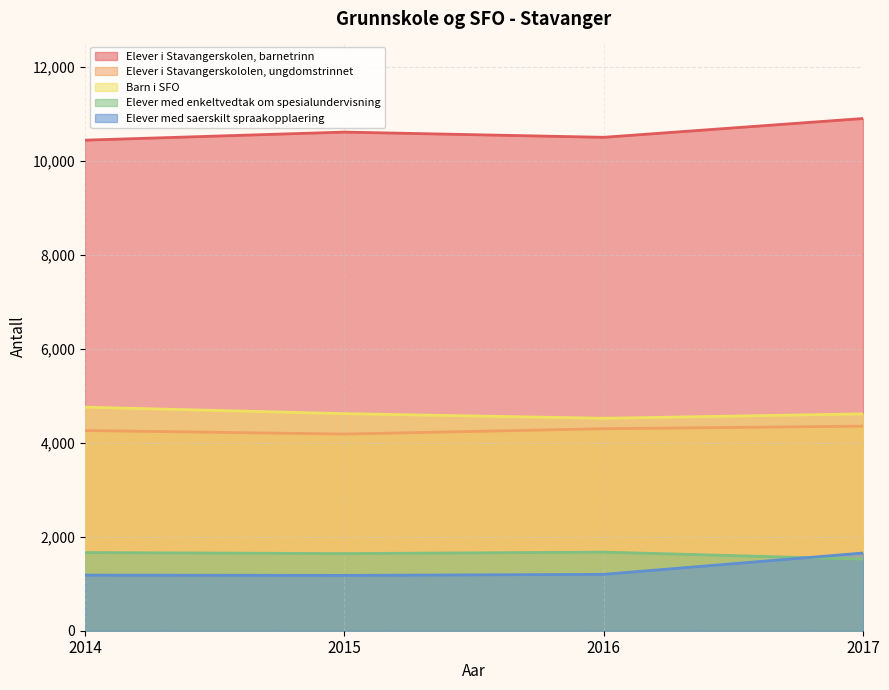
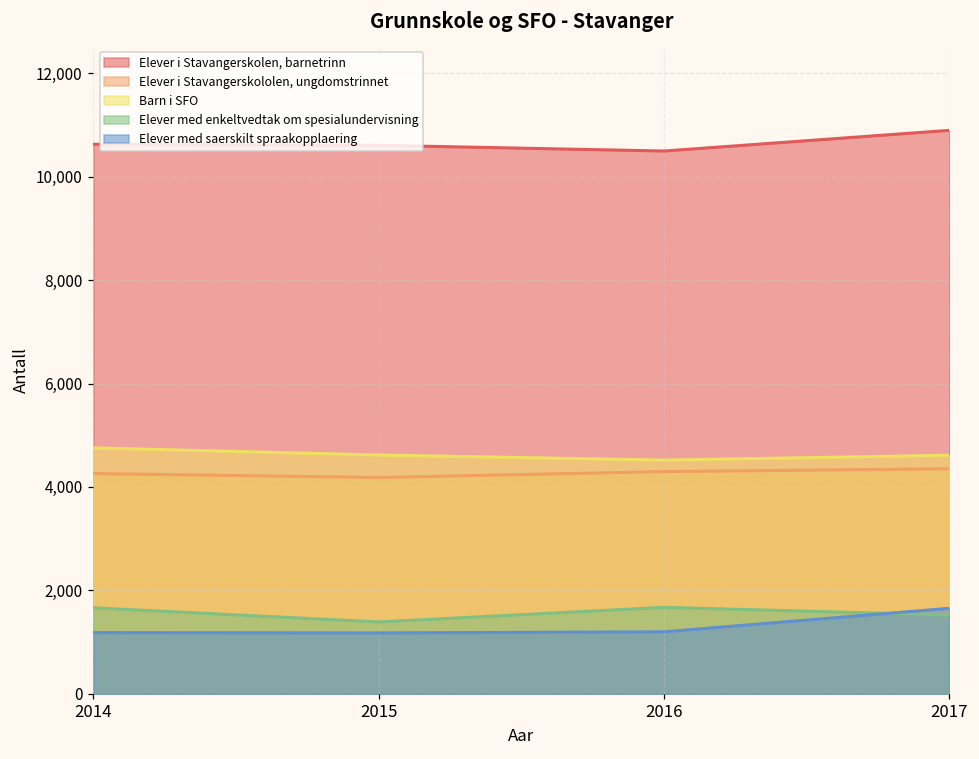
  {
    "Elever i Stavangerskolen, barnetrinn": {
-     "2014": "10,400",
+     "2014": "10,600",
      "2015": "10,600",
      "2016": "10,500",
      "2017": "10,900"
    },
    "Elever med enkeltvedtak om spesialundervisning": {
      "2014": "1,700",
-     "2015": "1,600",
+     "2015": "1,400",
      "2016": "1,700",
      "2017": "1,500"
    },
    "Elever med saerskilt spraakopplaering": {
      "2014": "1,200",
      "2015": "1,200",
      "2016": "1,200",
      "2017": "1,700"
    }
  }
